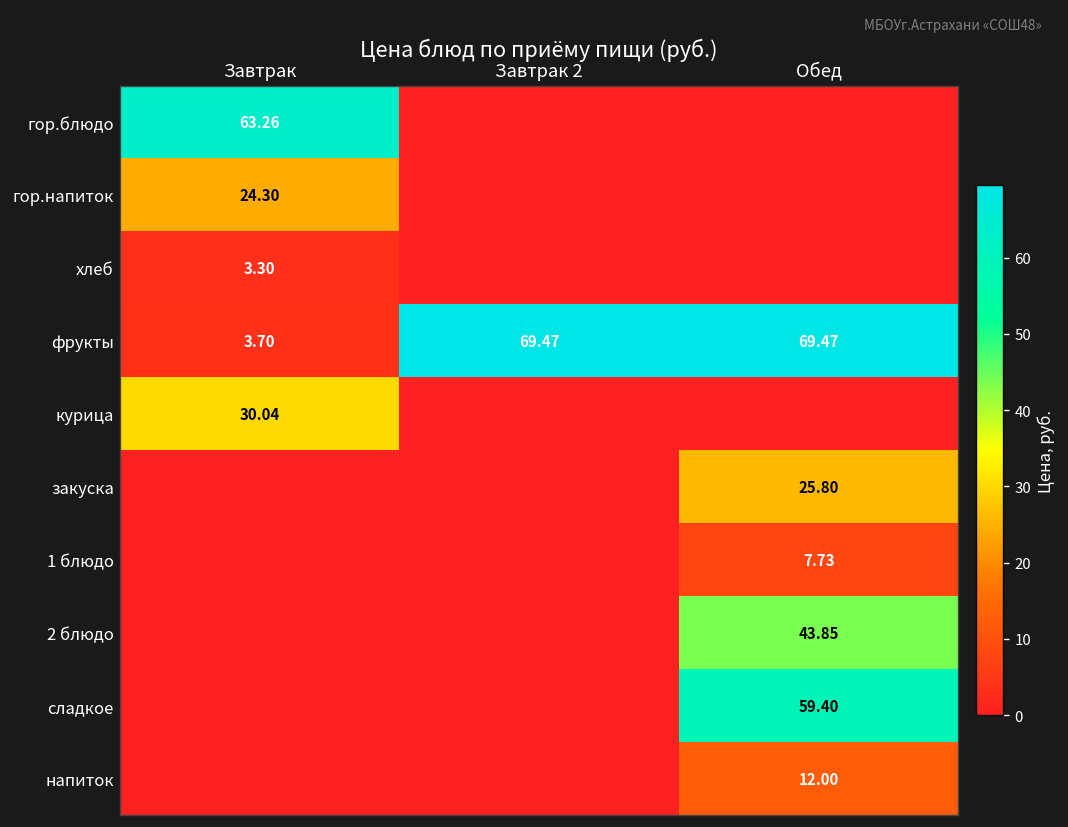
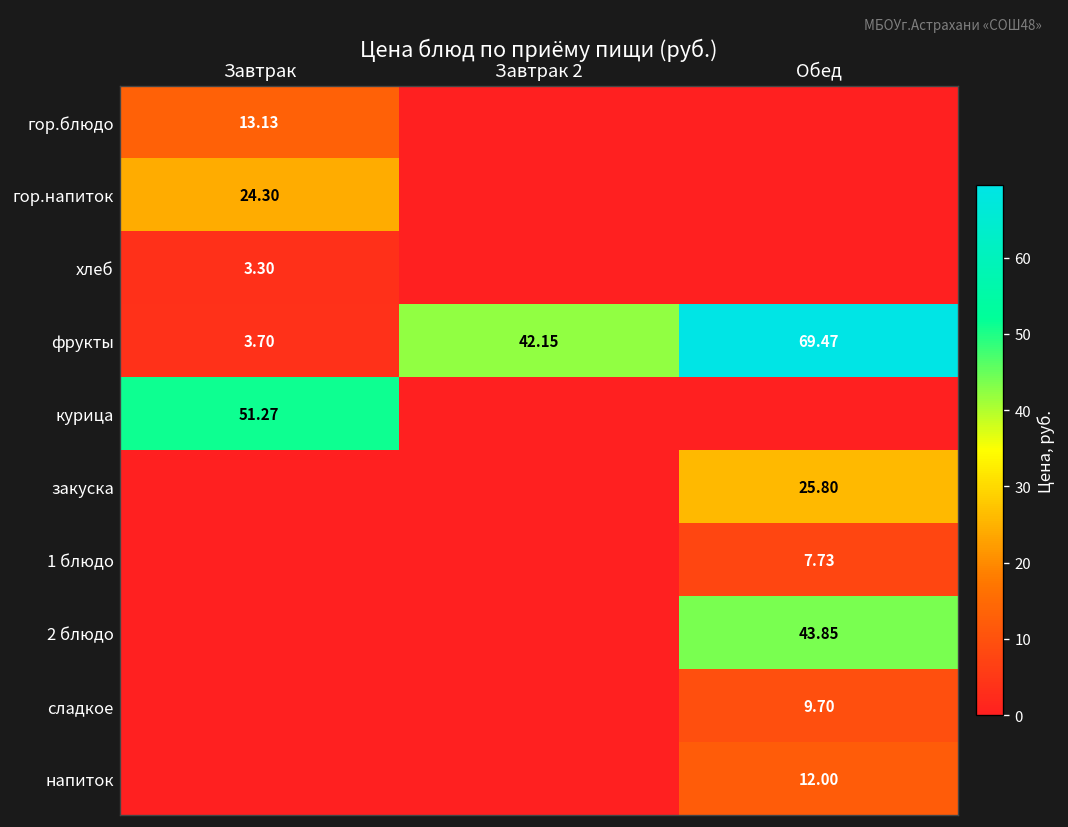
  {
    "гор.блюдо": {
-     "Завтрак": 63.26
+     "Завтрак": 13.13
    },
    "гор.напиток": {
      "Завтрак": 24.30
    },
    "хлеб": {
      "Завтрак": 3.30
    },
    "фрукты": {
      "Завтрак": 3.70,
-     "Завтрак 2": 69.47,
+     "Завтрак 2": 42.15,
      "Обед": 69.47
    },
    "курица": {
-     "Завтрак": 30.04
+     "Завтрак": 51.27
    },
    "закуска": {
      "Обед": 25.80
    },
    "1 блюдо": {
      "Обед": 7.73
    },
    "2 блюдо": {
      "Обед": 43.85
    },
    "сладкое": {
-     "Обед": 59.40
+     "Обед": 9.70
    },
    "напиток": {
      "Обед": 12.00
    }
  }
